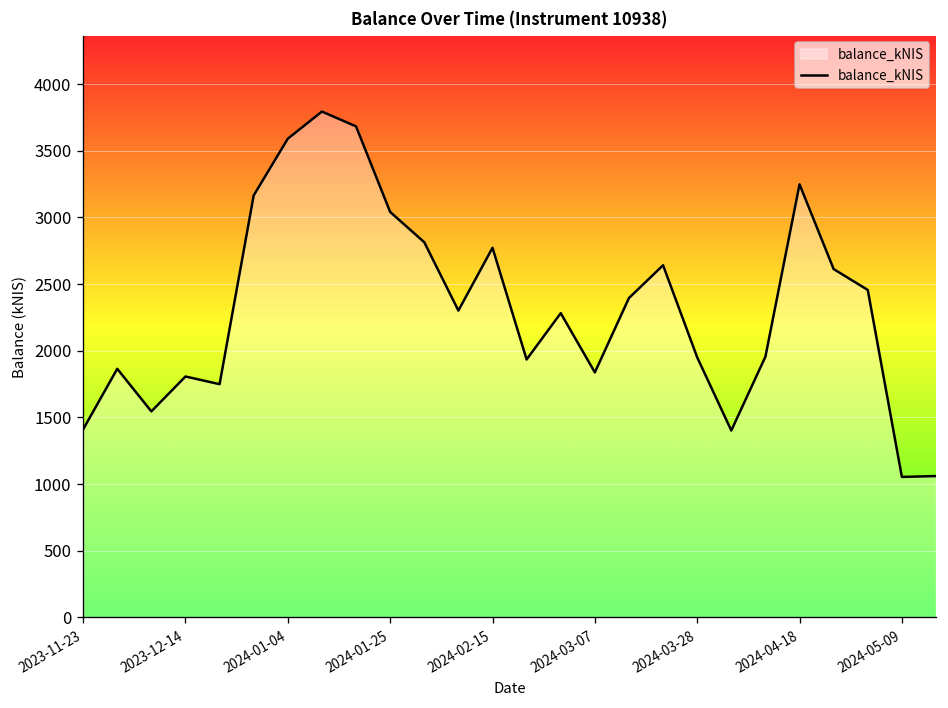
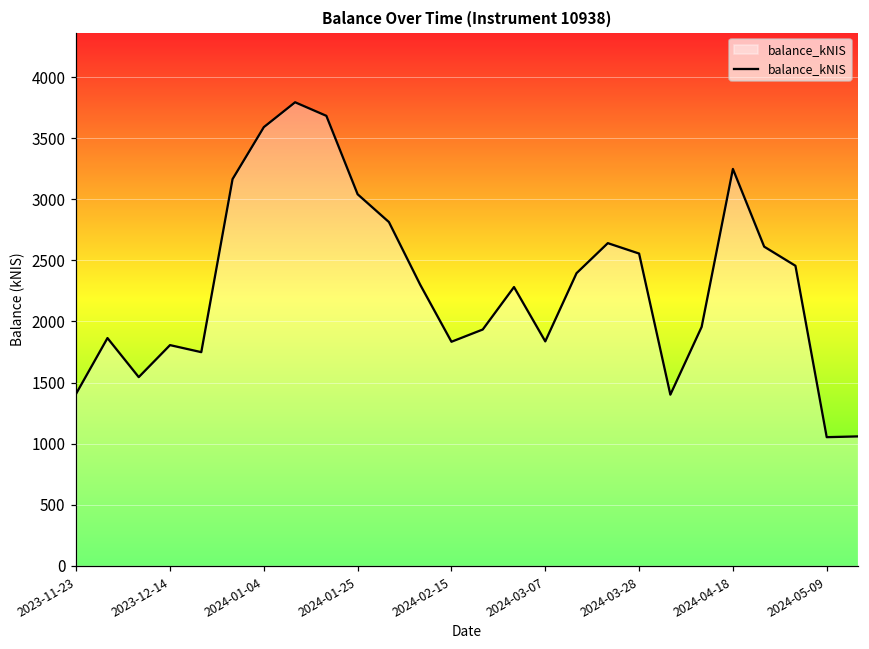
  {
    "2023-11-23": 1410,
    "2023-12-14": 1810,
    "2024-01-04": 3590,
    "2024-01-25": 3040,
-   "2024-02-15": 2770,
+   "2024-02-15": 1830,
    "2024-03-07": 1840,
-   "2024-03-28": 1950,
+   "2024-03-28": 2560,
    "2024-04-18": 3250,
    "2024-05-09": 1050
  }
